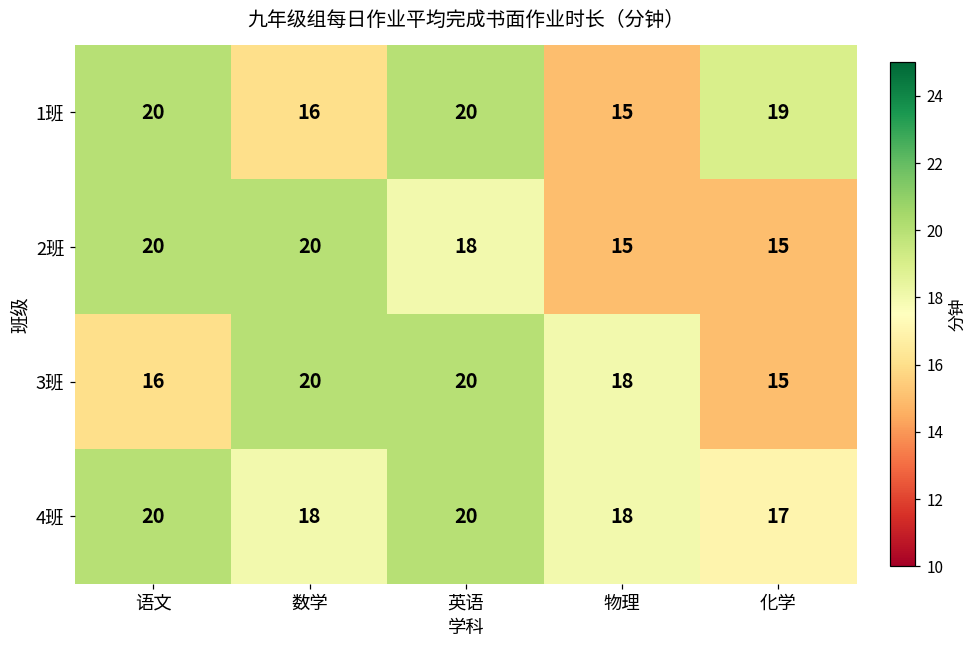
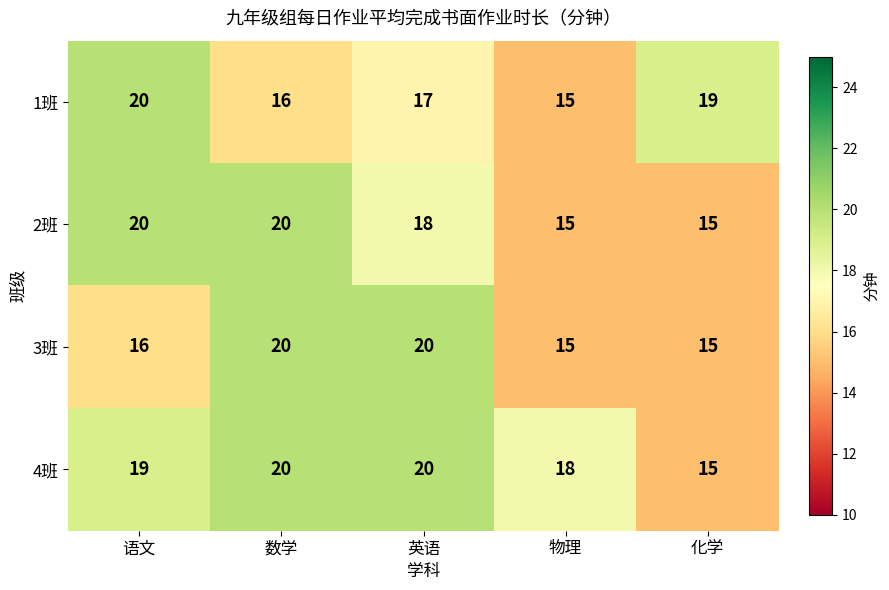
  {
    "1班": {
      "语文": 20,
      "数学": 16,
-     "英语": 20,
+     "英语": 17,
      "物理": 15,
      "化学": 19
    },
    "2班": {
      "语文": 20,
      "数学": 20,
      "英语": 18,
      "物理": 15,
      "化学": 15
    },
    "3班": {
      "语文": 16,
      "数学": 20,
      "英语": 20,
-     "物理": 18,
+     "物理": 15,
      "化学": 15
    },
    "4班": {
-     "语文": 20,
-     "数学": 18,
+     "语文": 19,
+     "数学": 20,
      "英语": 20,
      "物理": 18,
-     "化学": 17
+     "化学": 15
    }
  }
